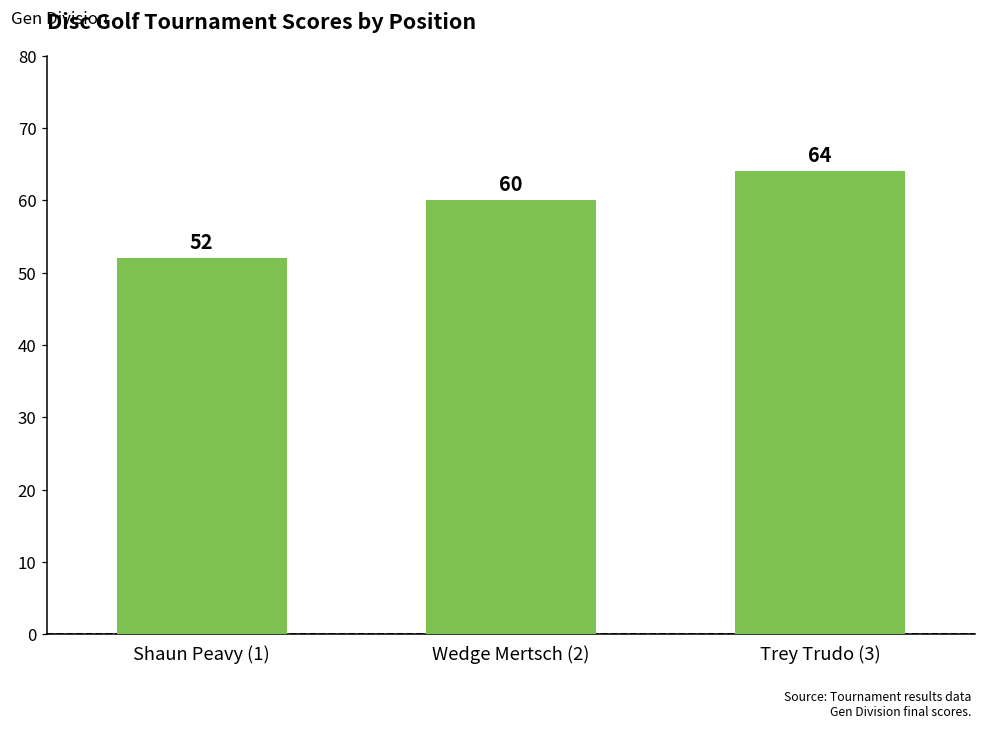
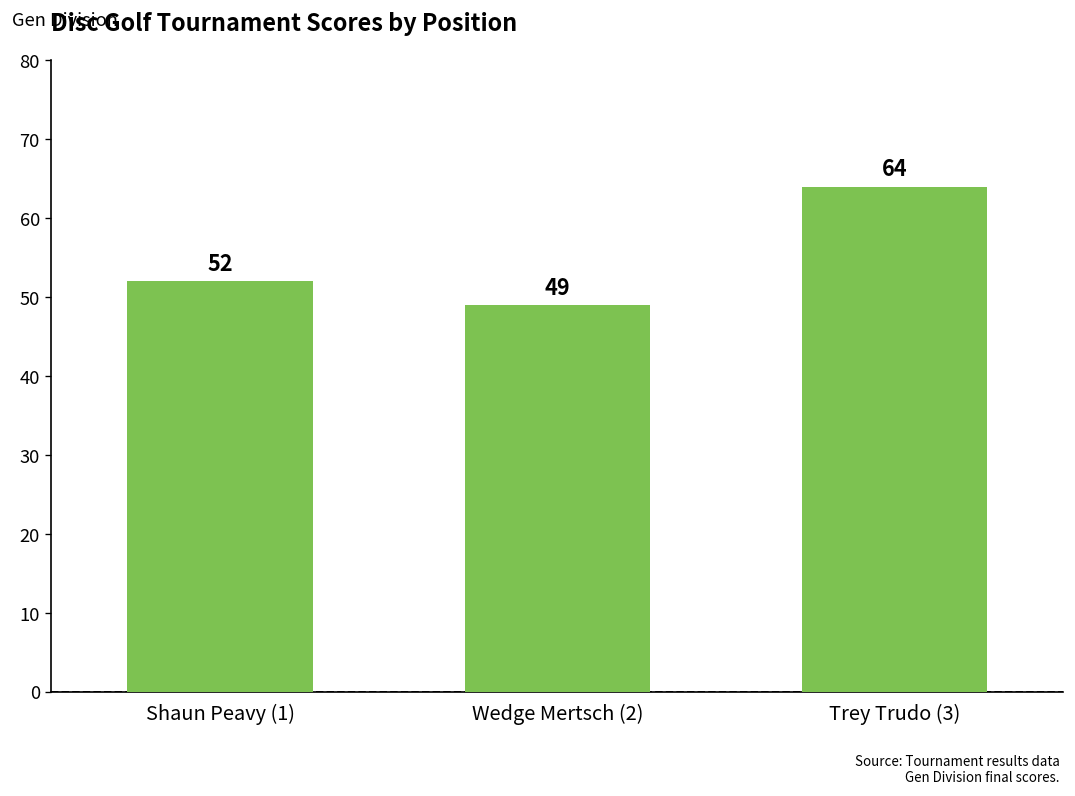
  {
    "Shaun Peavy (1)": 52,
-   "Wedge Mertsch (2)": 60,
+   "Wedge Mertsch (2)": 49,
    "Trey Trudo (3)": 64
  }
